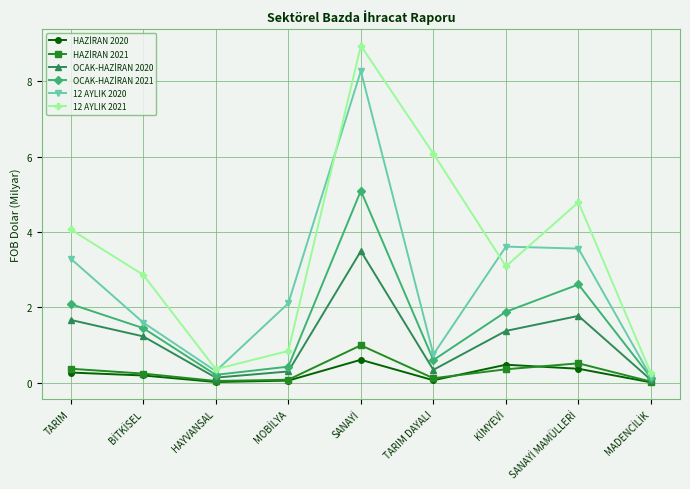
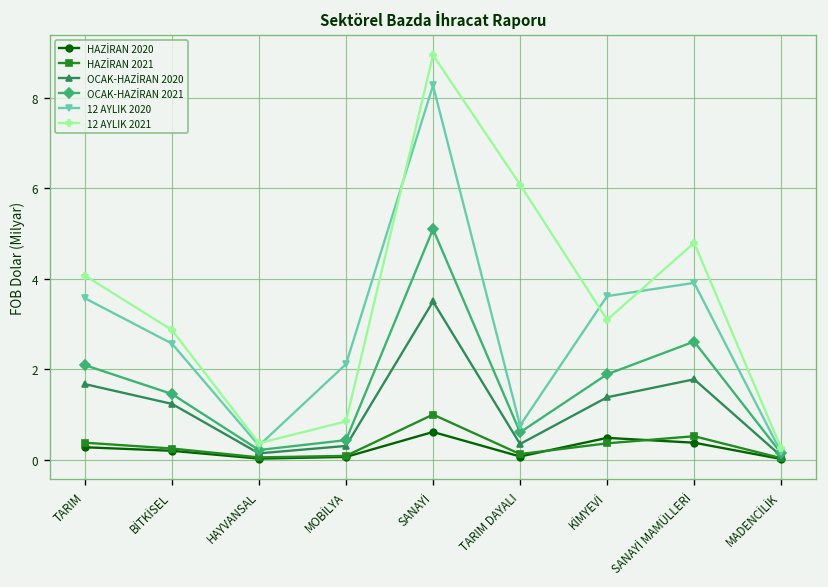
  {
    "HAZİRAN 2020": {
      "TARIM": 0.3,
      "SANAYİ": 0.6,
      "KİMYEVİ": 0.5,
      "SANAYİ MAMÜLLERİ": 0.4
    },
    "12 AYLIK 2020": {
-     "TARIM": 3.3,
-     "BİTKİSEL": 1.6,
+     "TARIM": 3.6,
+     "BİTKİSEL": 2.6,
      "MOBİLYA": 2.1,
      "SANAYİ": 8.3,
      "TARIM DAYALI": 0.8,
      "KİMYEVİ": 3.6,
-     "SANAYİ MAMÜLLERİ": 3.6
+     "SANAYİ MAMÜLLERİ": 3.9
    },
    "12 AYLIK 2021": {
      "TARIM": 4.1,
      "BİTKİSEL": 2.9,
      "MOBİLYA": 0.8,
      "SANAYİ": 8.9,
      "TARIM DAYALI": 6.1,
      "KİMYEVİ": 3.1,
      "SANAYİ MAMÜLLERİ": 4.8,
      "MADENCİLİK": 0.3
    }
  }
